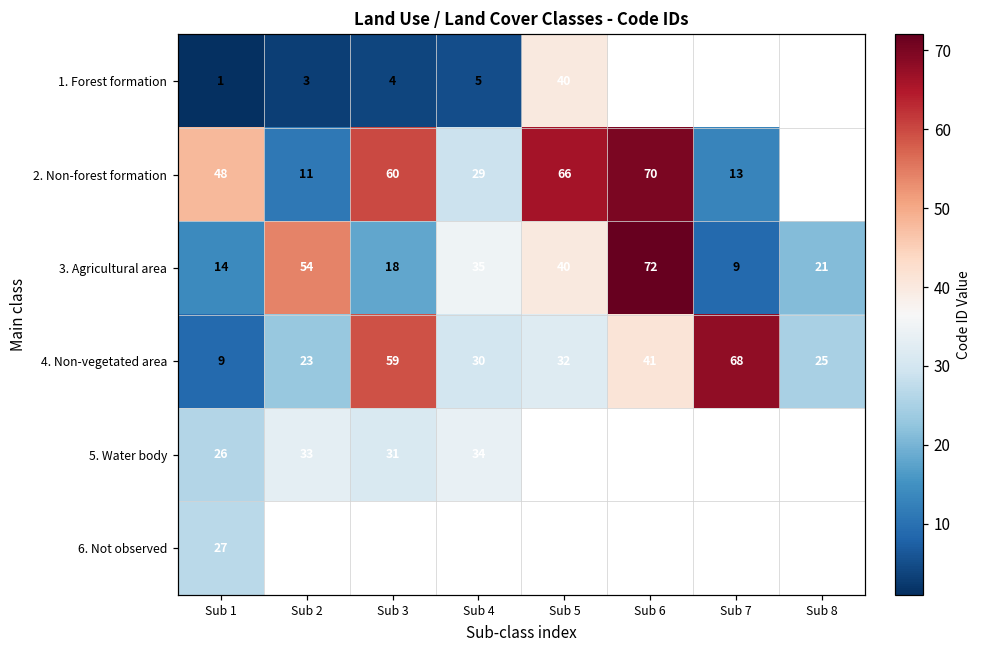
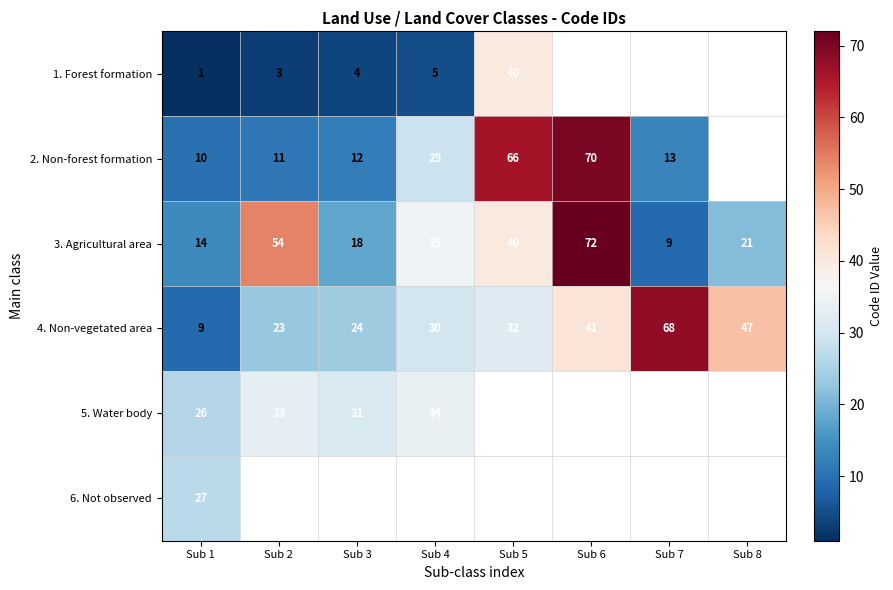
  {
    "1. Forest formation": {
      "Sub 1": 1,
      "Sub 2": 3,
      "Sub 3": 4,
      "Sub 4": 5
    },
    "2. Non-forest formation": {
-     "Sub 1": 48,
+     "Sub 1": 10,
      "Sub 2": 11,
-     "Sub 3": 60,
+     "Sub 3": 12,
      "Sub 4": 29,
      "Sub 5": 66,
      "Sub 6": 70,
      "Sub 7": 13
    },
    "3. Agricultural area": {
      "Sub 1": 14,
      "Sub 2": 54,
      "Sub 3": 18,
      "Sub 6": 72,
      "Sub 7": 9,
      "Sub 8": 21
    },
    "4. Non-vegetated area": {
      "Sub 1": 9,
      "Sub 2": 23,
-     "Sub 3": 59,
+     "Sub 3": 24,
      "Sub 7": 68,
-     "Sub 8": 25
+     "Sub 8": 47
    },
    "5. Water body": {
      "Sub 1": 26
    },
    "6. Not observed": {
      "Sub 1": 27
    }
  }
